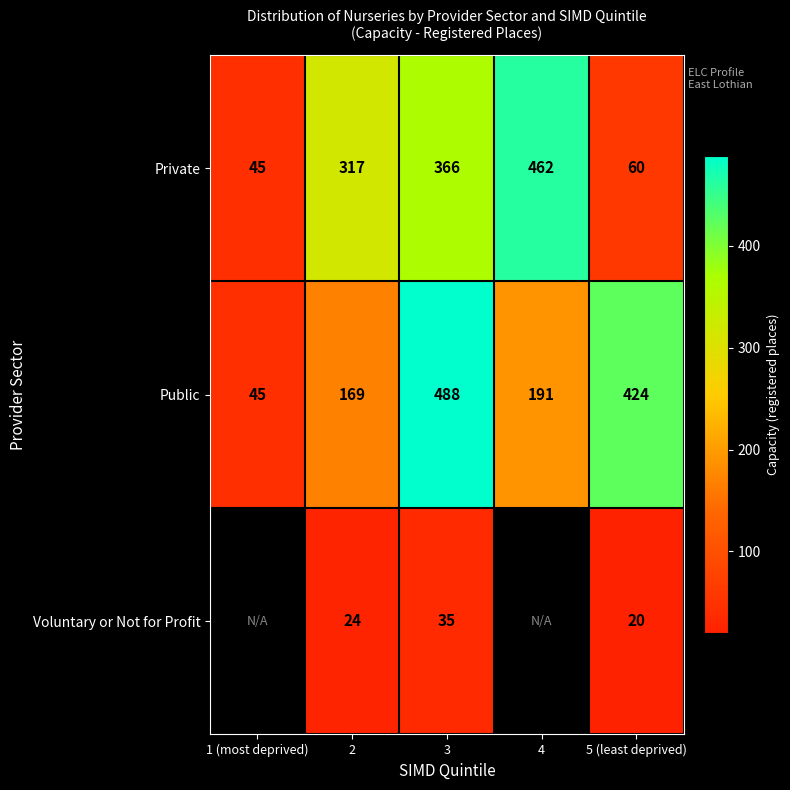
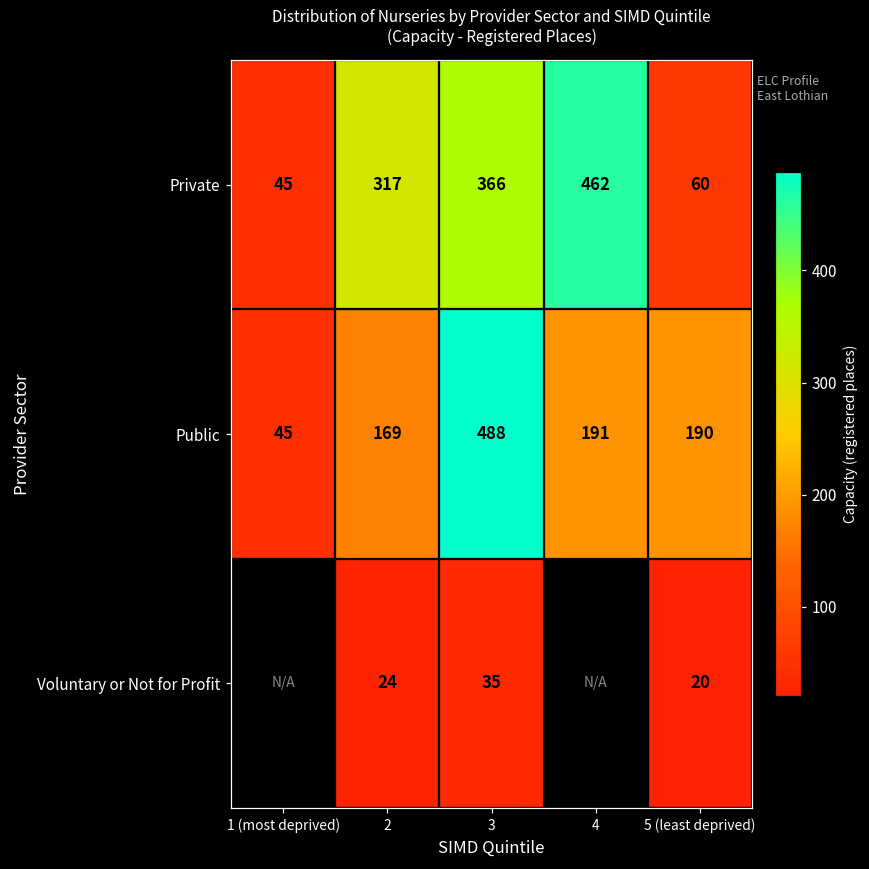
  {
    "Private": {
      "1 (most deprived)": 45,
      "2": 317,
      "3": 366,
      "4": 462,
      "5 (least deprived)": 60
    },
    "Public": {
      "1 (most deprived)": 45,
      "2": 169,
      "3": 488,
      "4": 191,
-     "5 (least deprived)": 424
+     "5 (least deprived)": 190
    },
    "Voluntary or Not for Profit": {
      "2": 24,
      "3": 35,
      "5 (least deprived)": 20
    }
  }
